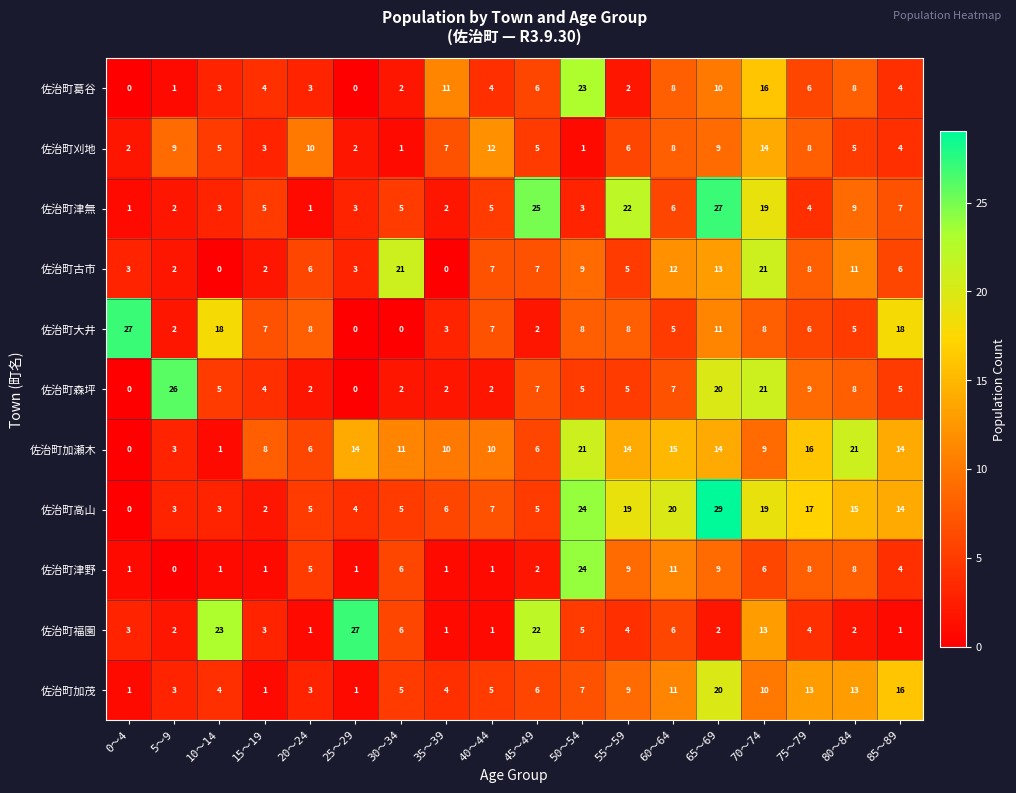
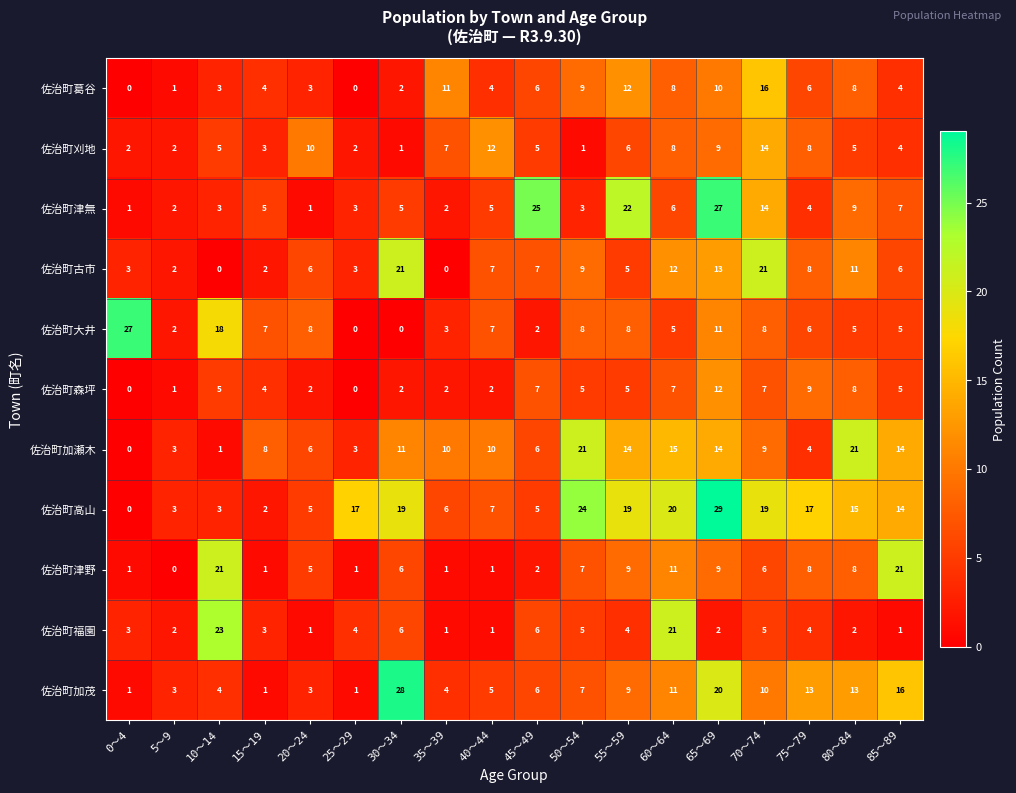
  {
    "佐治町葛谷": {
      "0～4": 0,
      "5～9": 1,
      "10～14": 3,
      "15～19": 4,
      "20～24": 3,
      "25～29": 0,
      "30～34": 2,
      "35～39": 11,
      "40～44": 4,
      "45～49": 6,
-     "50～54": 23,
-     "55～59": 2,
+     "50～54": 9,
+     "55～59": 12,
      "60～64": 8,
      "65～69": 10,
      "70～74": 16,
      "75～79": 6,
      "80～84": 8,
      "85～89": 4
    },
    "佐治町刈地": {
      "0～4": 2,
-     "5～9": 9,
+     "5～9": 2,
      "10～14": 5,
      "15～19": 3,
      "20～24": 10,
      "25～29": 2,
      "30～34": 1,
      "35～39": 7,
      "40～44": 12,
      "45～49": 5,
      "50～54": 1,
      "55～59": 6,
      "60～64": 8,
      "65～69": 9,
      "70～74": 14,
      "75～79": 8,
      "80～84": 5,
      "85～89": 4
    },
    "佐治町津無": {
      "0～4": 1,
      "5～9": 2,
      "10～14": 3,
      "15～19": 5,
      "20～24": 1,
      "25～29": 3,
      "30～34": 5,
      "35～39": 2,
      "40～44": 5,
      "45～49": 25,
      "50～54": 3,
      "55～59": 22,
      "60～64": 6,
      "65～69": 27,
-     "70～74": 19,
+     "70～74": 14,
      "75～79": 4,
      "80～84": 9,
      "85～89": 7
    },
    "佐治町古市": {
      "0～4": 3,
      "5～9": 2,
      "10～14": 0,
      "15～19": 2,
      "20～24": 6,
      "25～29": 3,
      "30～34": 21,
      "35～39": 0,
      "40～44": 7,
      "45～49": 7,
      "50～54": 9,
      "55～59": 5,
      "60～64": 12,
      "65～69": 13,
      "70～74": 21,
      "75～79": 8,
      "80～84": 11,
      "85～89": 6
    },
    "佐治町大井": {
      "0～4": 27,
      "5～9": 2,
      "10～14": 18,
      "15～19": 7,
      "20～24": 8,
      "25～29": 0,
      "30～34": 0,
      "35～39": 3,
      "40～44": 7,
      "45～49": 2,
      "50～54": 8,
      "55～59": 8,
      "60～64": 5,
      "65～69": 11,
      "70～74": 8,
      "75～79": 6,
      "80～84": 5,
-     "85～89": 18
+     "85～89": 5
    },
    "佐治町森坪": {
      "0～4": 0,
-     "5～9": 26,
+     "5～9": 1,
      "10～14": 5,
      "15～19": 4,
      "20～24": 2,
      "25～29": 0,
      "30～34": 2,
      "35～39": 2,
      "40～44": 2,
      "45～49": 7,
      "50～54": 5,
      "55～59": 5,
      "60～64": 7,
-     "65～69": 20,
-     "70～74": 21,
+     "65～69": 12,
+     "70～74": 7,
      "75～79": 9,
      "80～84": 8,
      "85～89": 5
    },
    "佐治町加瀬木": {
      "0～4": 0,
      "5～9": 3,
      "10～14": 1,
      "15～19": 8,
      "20～24": 6,
-     "25～29": 14,
+     "25～29": 3,
      "30～34": 11,
      "35～39": 10,
      "40～44": 10,
      "45～49": 6,
      "50～54": 21,
      "55～59": 14,
      "60～64": 15,
      "65～69": 14,
      "70～74": 9,
-     "75～79": 16,
+     "75～79": 4,
      "80～84": 21,
      "85～89": 14
    },
    "佐治町高山": {
      "0～4": 0,
      "5～9": 3,
      "10～14": 3,
      "15～19": 2,
      "20～24": 5,
-     "25～29": 4,
-     "30～34": 5,
+     "25～29": 17,
+     "30～34": 19,
      "35～39": 6,
      "40～44": 7,
      "45～49": 5,
      "50～54": 24,
      "55～59": 19,
      "60～64": 20,
      "65～69": 29,
      "70～74": 19,
      "75～79": 17,
      "80～84": 15,
      "85～89": 14
    },
    "佐治町津野": {
      "0～4": 1,
      "5～9": 0,
-     "10～14": 1,
+     "10～14": 21,
      "15～19": 1,
      "20～24": 5,
      "25～29": 1,
      "30～34": 6,
      "35～39": 1,
      "40～44": 1,
      "45～49": 2,
-     "50～54": 24,
+     "50～54": 7,
      "55～59": 9,
      "60～64": 11,
      "65～69": 9,
      "70～74": 6,
      "75～79": 8,
      "80～84": 8,
-     "85～89": 4
+     "85～89": 21
    },
    "佐治町福園": {
      "0～4": 3,
      "5～9": 2,
      "10～14": 23,
      "15～19": 3,
      "20～24": 1,
-     "25～29": 27,
+     "25～29": 4,
      "30～34": 6,
      "35～39": 1,
      "40～44": 1,
-     "45～49": 22,
+     "45～49": 6,
      "50～54": 5,
      "55～59": 4,
-     "60～64": 6,
+     "60～64": 21,
      "65～69": 2,
-     "70～74": 13,
+     "70～74": 5,
      "75～79": 4,
      "80～84": 2,
      "85～89": 1
    },
    "佐治町加茂": {
      "0～4": 1,
      "5～9": 3,
      "10～14": 4,
      "15～19": 1,
      "20～24": 3,
      "25～29": 1,
-     "30～34": 5,
+     "30～34": 28,
      "35～39": 4,
      "40～44": 5,
      "45～49": 6,
      "50～54": 7,
      "55～59": 9,
      "60～64": 11,
      "65～69": 20,
      "70～74": 10,
      "75～79": 13,
      "80～84": 13,
      "85～89": 16
    }
  }
